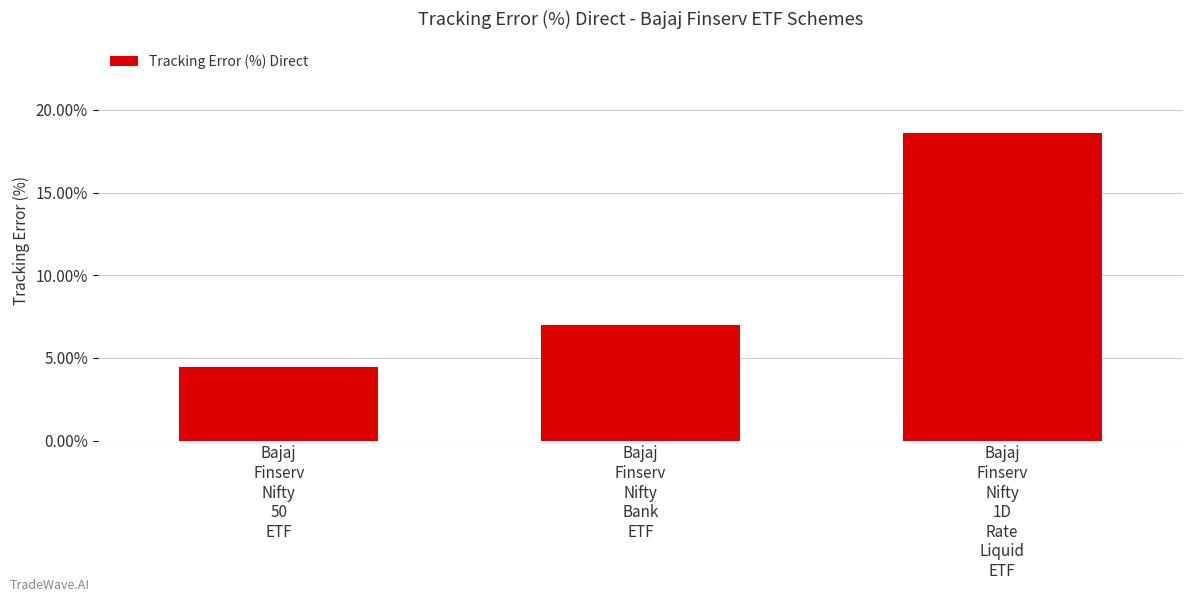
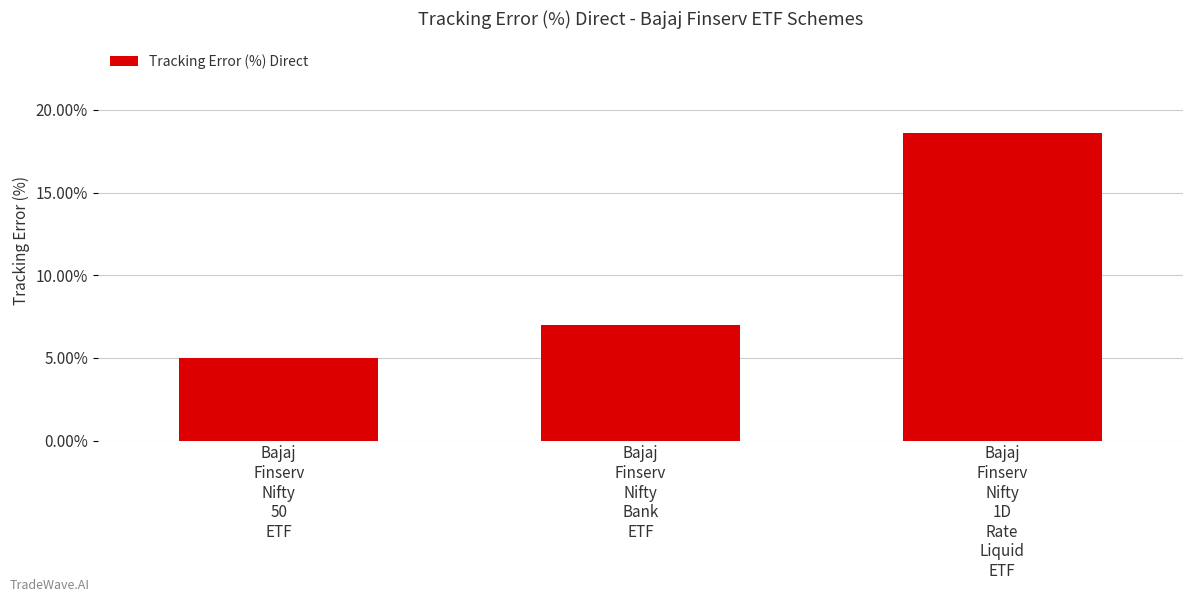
  {
-   "Bajaj Finserv Nifty 50 ETF": "4.4%",
+   "Bajaj Finserv Nifty 50 ETF": "5.0%",
    "Bajaj Finserv Nifty Bank ETF": "7.0%",
    "Bajaj Finserv Nifty 1D Rate Liquid ETF": "18.6%"
  }
